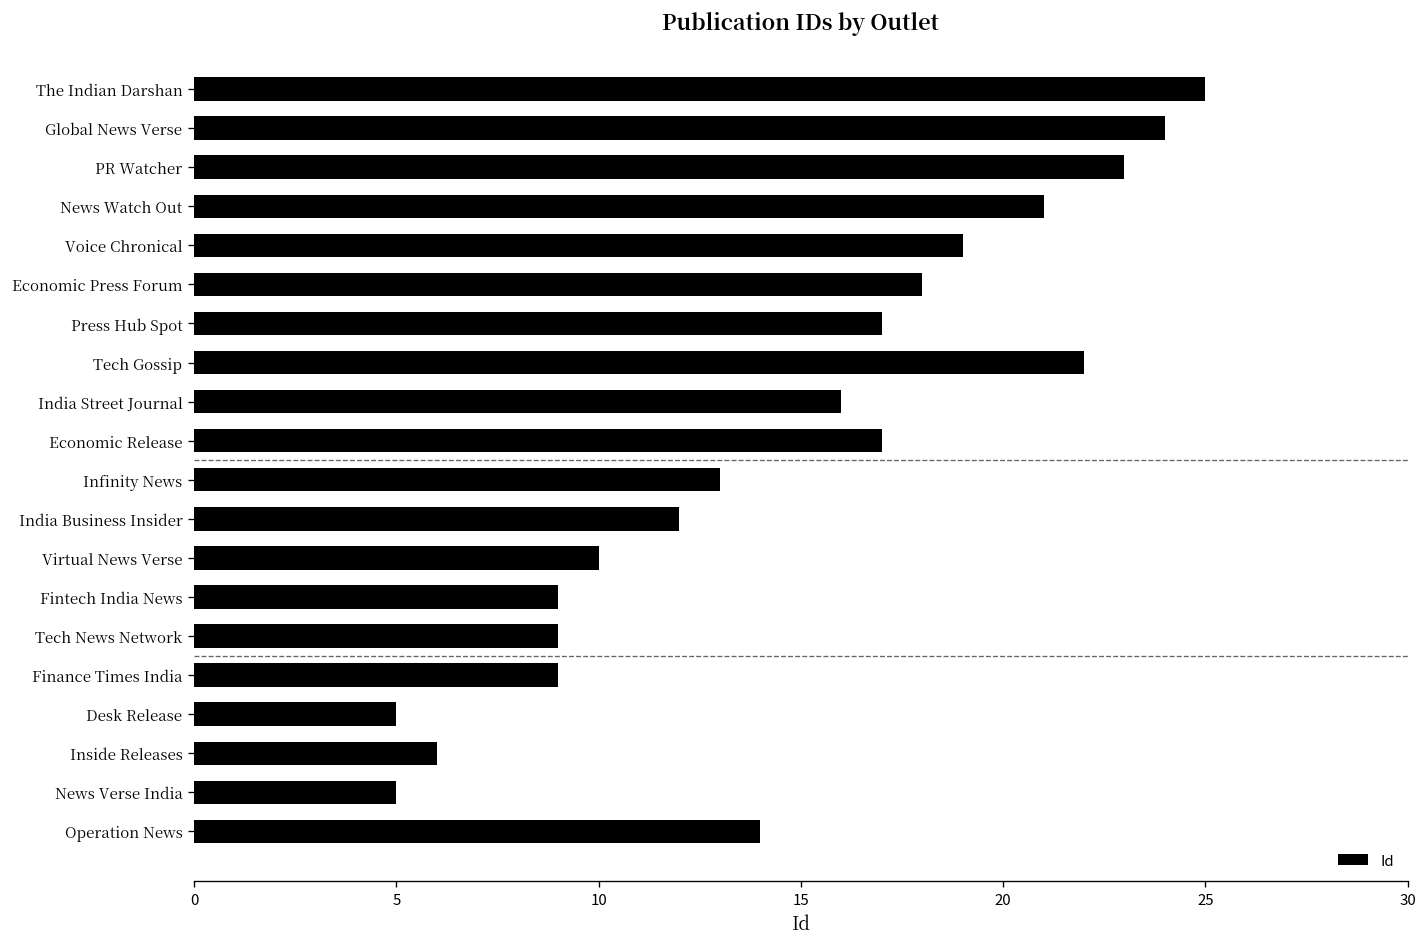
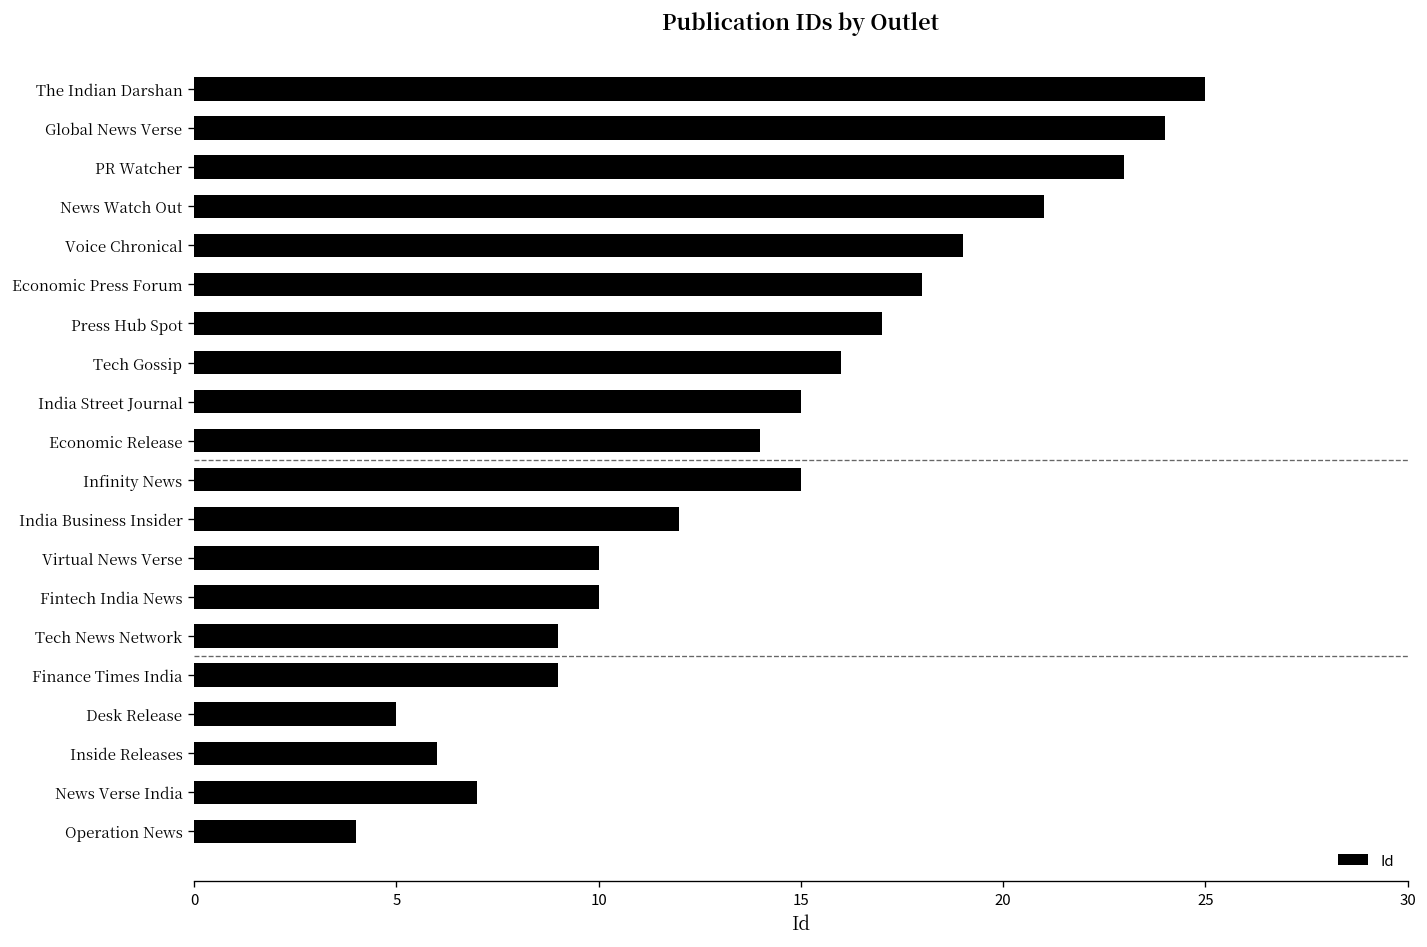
  {
    "The Indian Darshan": 25,
    "Global News Verse": 24,
    "PR Watcher": 23,
    "News Watch Out": 21,
    "Voice Chronical": 19,
    "Economic Press Forum": 18,
    "Press Hub Spot": 17,
-   "Tech Gossip": 22,
-   "India Street Journal": 16,
-   "Economic Release": 17,
-   "Infinity News": 13,
+   "Tech Gossip": 16,
+   "India Street Journal": 15,
+   "Economic Release": 14,
+   "Infinity News": 15,
    "India Business Insider": 12,
    "Virtual News Verse": 10,
-   "Fintech India News": 9,
+   "Fintech India News": 10,
    "Tech News Network": 9,
    "Finance Times India": 9,
    "Desk Release": 5,
    "Inside Releases": 6,
-   "News Verse India": 5,
-   "Operation News": 14
+   "News Verse India": 7,
+   "Operation News": 4
  }
